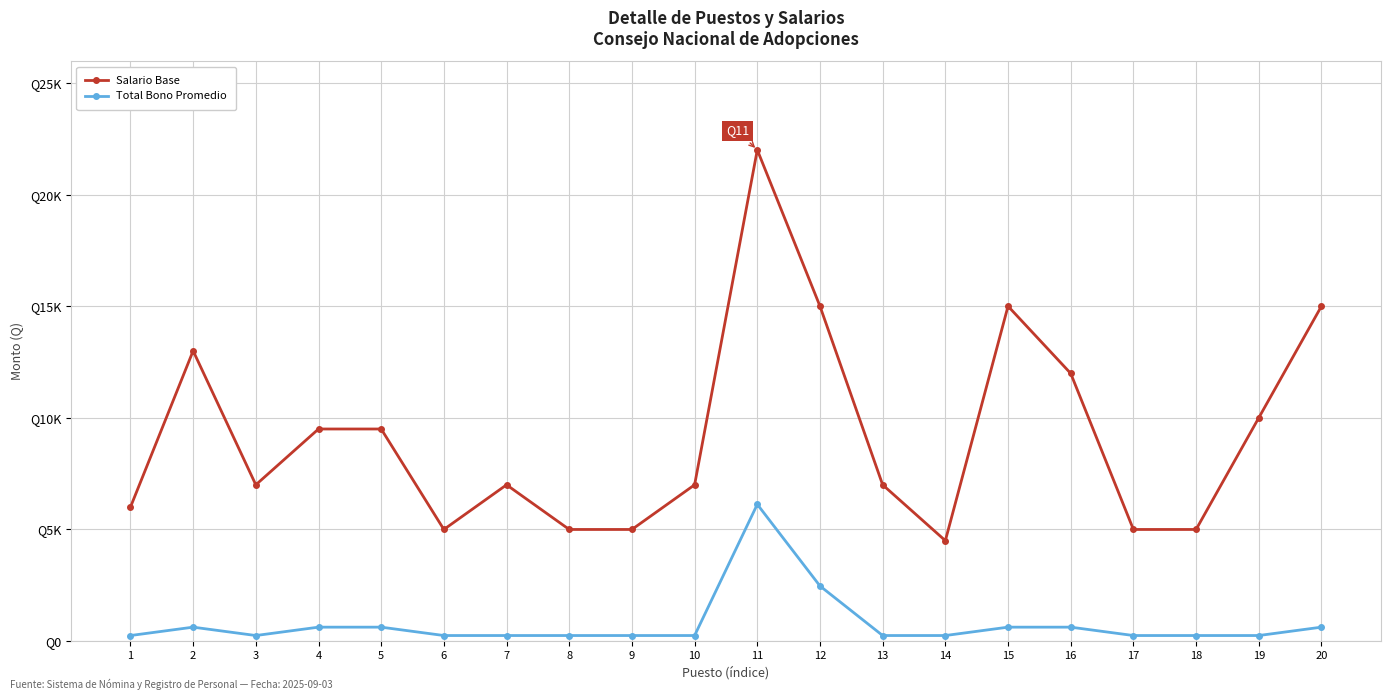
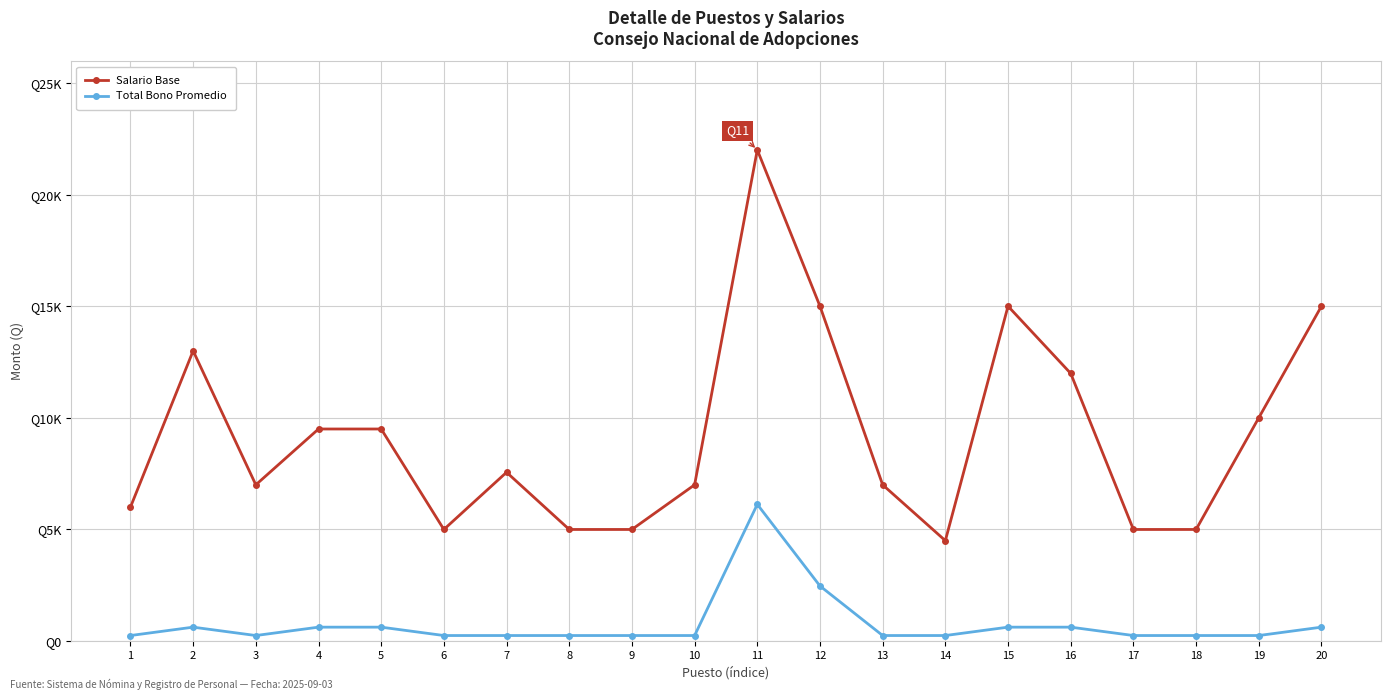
  {
    "Salario Base": {
      "1": "Q6000",
      "2": "Q13000",
      "3": "Q7000",
      "4": "Q9500",
      "5": "Q9500",
      "6": "Q5000",
-     "7": "Q7000",
+     "7": "Q7600",
      "8": "Q5000",
      "9": "Q5000",
      "10": "Q7000",
      "11": "Q22000",
      "12": "Q15000",
      "13": "Q7000",
      "14": "Q4500",
      "15": "Q15000",
      "16": "Q12000",
      "17": "Q5000",
      "18": "Q5000",
      "19": "Q10000",
      "20": "Q15000"
    },
    "Total Bono Promedio": {
      "1": "Q300",
      "2": "Q600",
      "3": "Q300",
      "4": "Q600",
      "5": "Q600",
      "6": "Q300",
      "7": "Q300",
      "8": "Q300",
      "9": "Q300",
      "10": "Q300",
      "11": "Q6100",
      "12": "Q2500",
      "13": "Q300",
      "14": "Q300",
      "15": "Q600",
      "16": "Q600",
      "17": "Q300",
      "18": "Q300",
      "19": "Q300",
      "20": "Q600"
    }
  }
